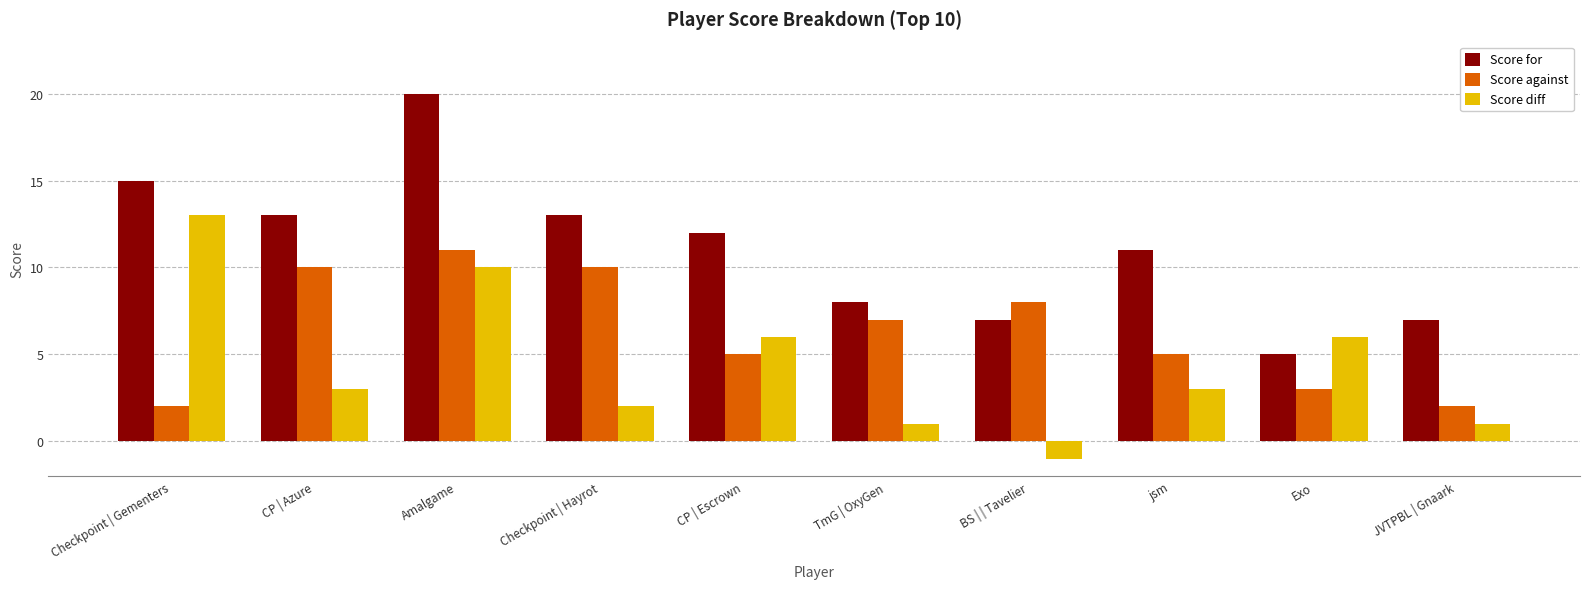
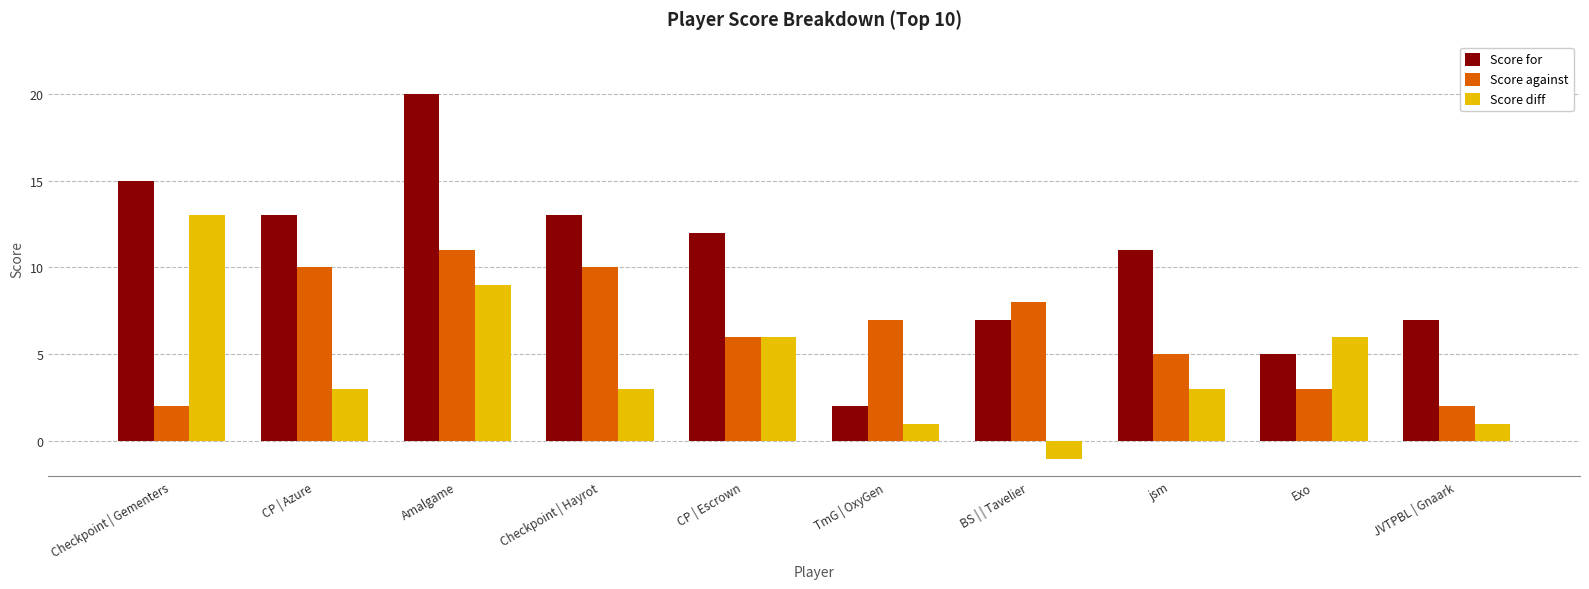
  {
    "Score for": {
      "Checkpoint | Gementers": 15,
      "CP | Azure": 13,
      "Amalgame": 20,
      "Checkpoint | Hayrot": 13,
      "CP | Escrown": 12,
-     "TmG | OxyGen": 8,
+     "TmG | OxyGen": 2,
      "BS | | Tavelier": 7,
      "jsm": 11,
      "Exo": 5,
      "JVTPBL | Gnaark": 7
    },
    "Score against": {
      "Checkpoint | Gementers": 2,
      "CP | Azure": 10,
      "Amalgame": 11,
      "Checkpoint | Hayrot": 10,
-     "CP | Escrown": 5,
+     "CP | Escrown": 6,
      "TmG | OxyGen": 7,
      "BS | | Tavelier": 8,
      "jsm": 5,
      "Exo": 3,
      "JVTPBL | Gnaark": 2
    },
    "Score diff": {
      "Checkpoint | Gementers": 13,
      "CP | Azure": 3,
-     "Amalgame": 10,
-     "Checkpoint | Hayrot": 2,
+     "Amalgame": 9,
+     "Checkpoint | Hayrot": 3,
      "CP | Escrown": 6,
      "TmG | OxyGen": 1,
      "BS | | Tavelier": -1,
      "jsm": 3,
      "Exo": 6,
      "JVTPBL | Gnaark": 1
    }
  }
